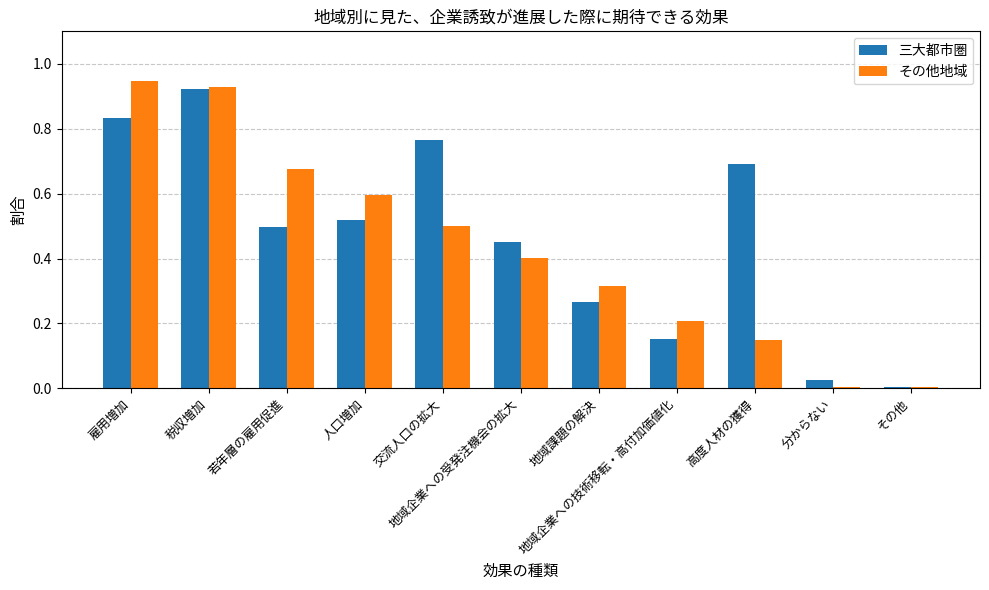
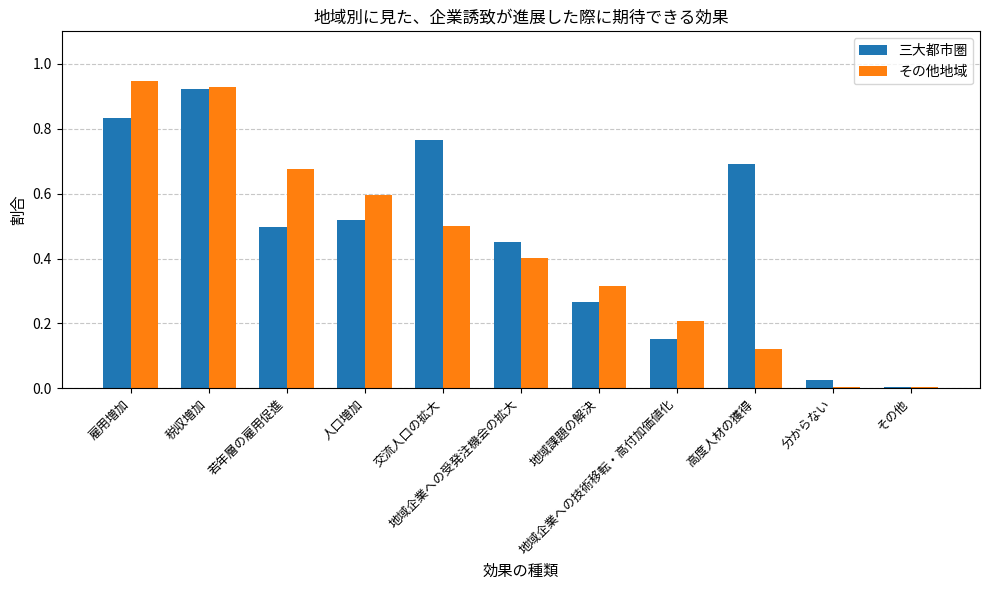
  {
    "三大都市圏": {
      "雇用増加": 0.83,
      "税収増加": 0.92,
      "若年層の雇用促進": 0.50,
      "人口増加": 0.52,
      "交流人口の拡大": 0.76,
      "地域企業への受発注機会の拡大": 0.45,
      "地域課題の解決": 0.27,
      "地域企業への技術移転・高付加価値化": 0.15,
      "高度人材の獲得": 0.69,
      "分からない": 0.03
    },
    "その他地域": {
      "雇用増加": 0.95,
      "税収増加": 0.93,
      "若年層の雇用促進": 0.68,
      "人口増加": 0.60,
      "交流人口の拡大": 0.50,
      "地域企業への受発注機会の拡大": 0.40,
      "地域課題の解決": 0.31,
      "地域企業への技術移転・高付加価値化": 0.21,
-     "高度人材の獲得": 0.15
+     "高度人材の獲得": 0.12
    }
  }
